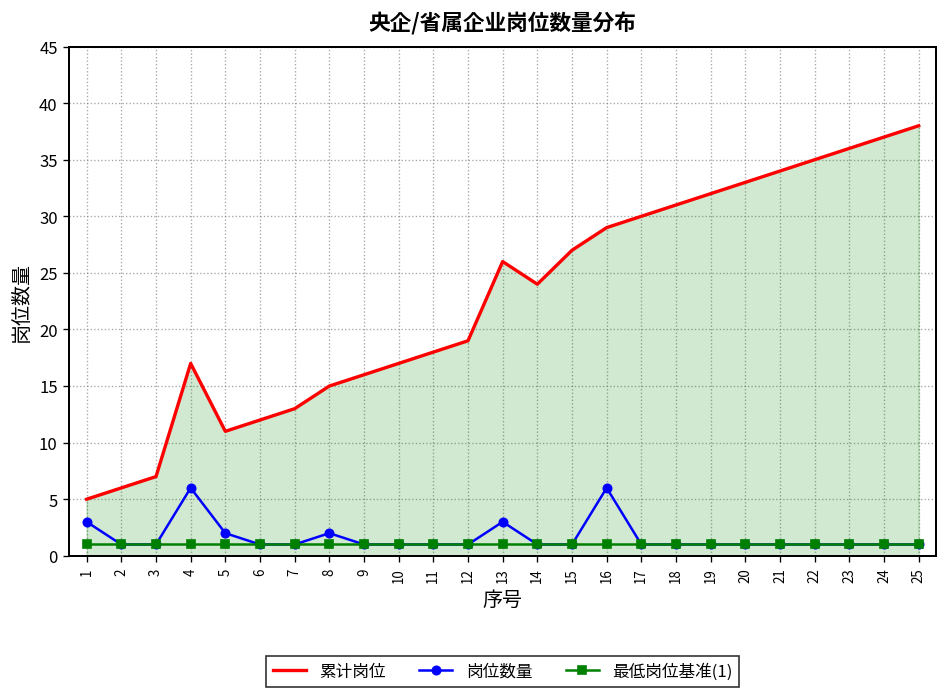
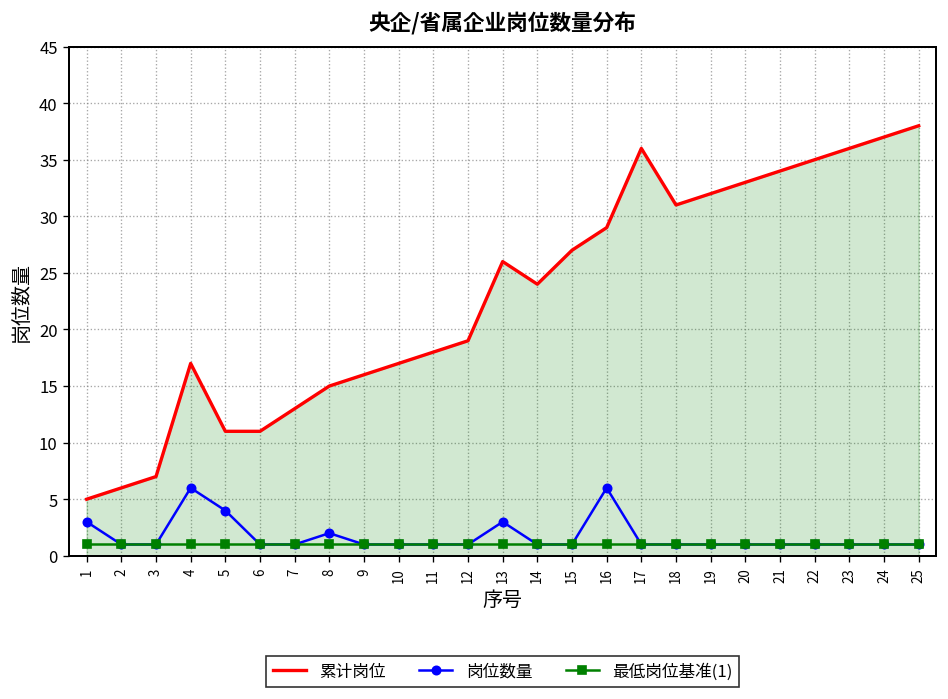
  {
    "累计岗位": {
      "1": 5,
      "2": 6,
      "3": 7,
      "4": 17,
      "5": 11,
-     "6": 12,
+     "6": 11,
      "7": 13,
      "8": 15,
      "9": 16,
      "10": 17,
      "11": 18,
      "12": 19,
      "13": 26,
      "14": 24,
      "15": 27,
      "16": 29,
-     "17": 30,
+     "17": 36,
      "18": 31,
      "19": 32,
      "20": 33,
      "21": 34,
      "22": 35,
      "23": 36,
      "24": 37,
      "25": 38
    },
    "岗位数量": {
      "1": 3,
      "4": 6,
-     "5": 2,
+     "5": 4,
      "8": 2,
      "13": 3,
      "16": 6
    },
    "最低岗位基准(1)": {
      "1": 1,
      "4": 1,
      "5": 1,
      "8": 1,
      "13": 1,
      "16": 1
    }
  }
